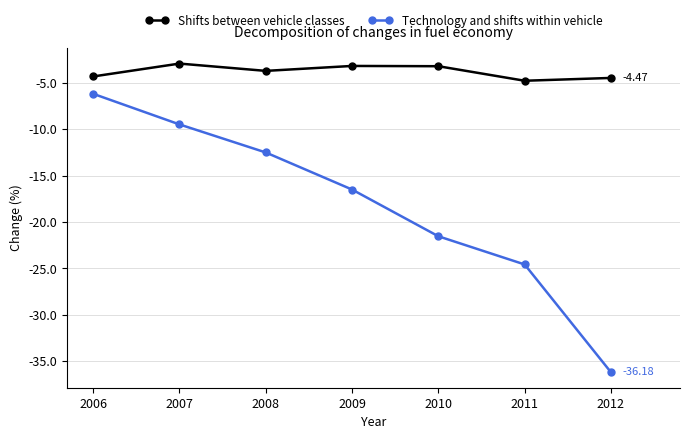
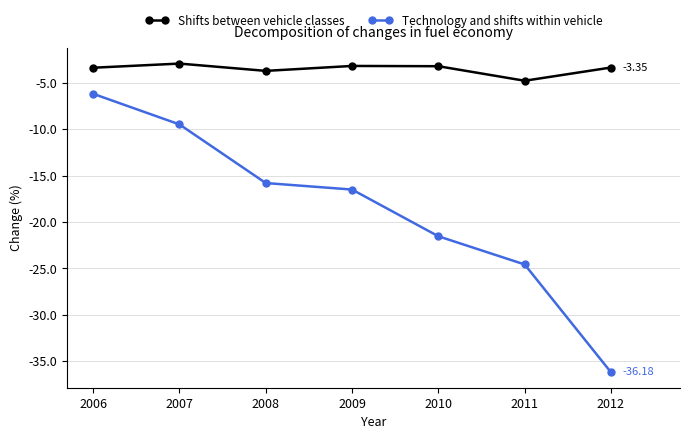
  {
    "Shifts between vehicle classes": {
-     "2006": -4,
-     "2012": -4.47
+     "2006": -3,
+     "2012": -3.35
    },
    "Technology and shifts within vehicle": {
      "2006": -6,
      "2007": -9,
-     "2008": -13,
+     "2008": -16,
      "2009": -16,
      "2010": -22,
      "2011": -25
    }
  }
